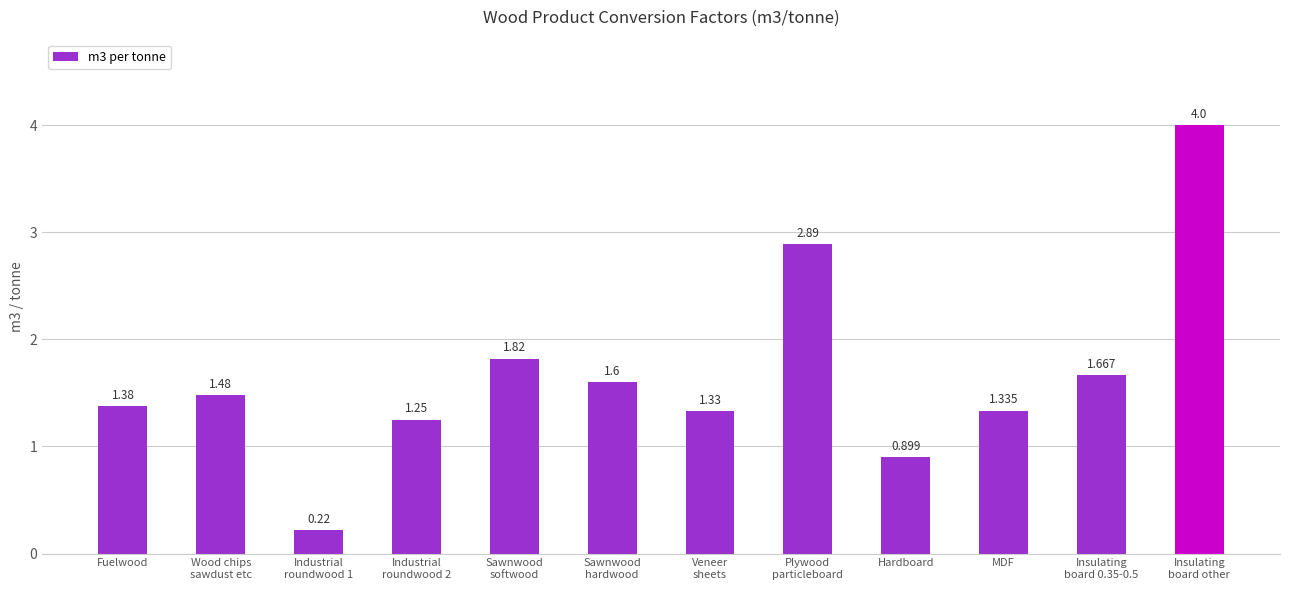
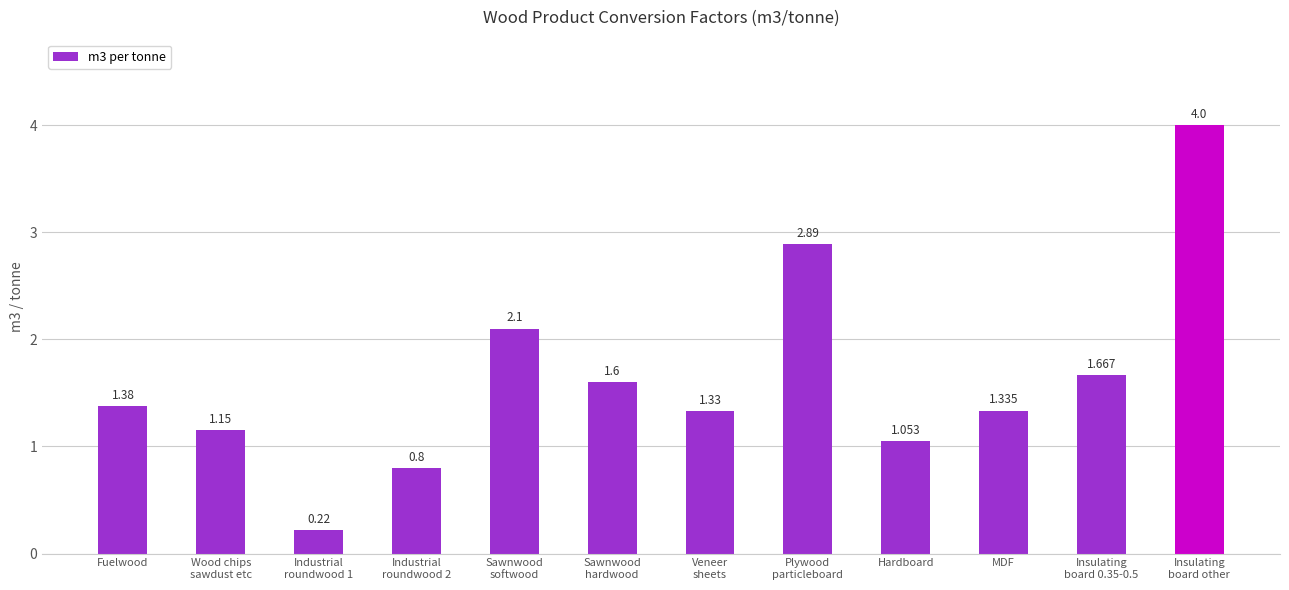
  {
    "Fuelwood": 1.38,
-   "Wood chips sawdust etc": 1.48,
+   "Wood chips sawdust etc": 1.15,
    "Industrial roundwood 1": 0.22,
-   "Industrial roundwood 2": 1.25,
-   "Sawnwood softwood": 1.82,
+   "Industrial roundwood 2": 0.8,
+   "Sawnwood softwood": 2.1,
    "Sawnwood hardwood": 1.6,
    "Veneer sheets": 1.33,
    "Plywood particleboard": 2.89,
-   "Hardboard": 0.899,
+   "Hardboard": 1.053,
    "MDF": 1.335,
    "Insulating board 0.35-0.5": 1.667,
    "Insulating board other": 4.0
  }
